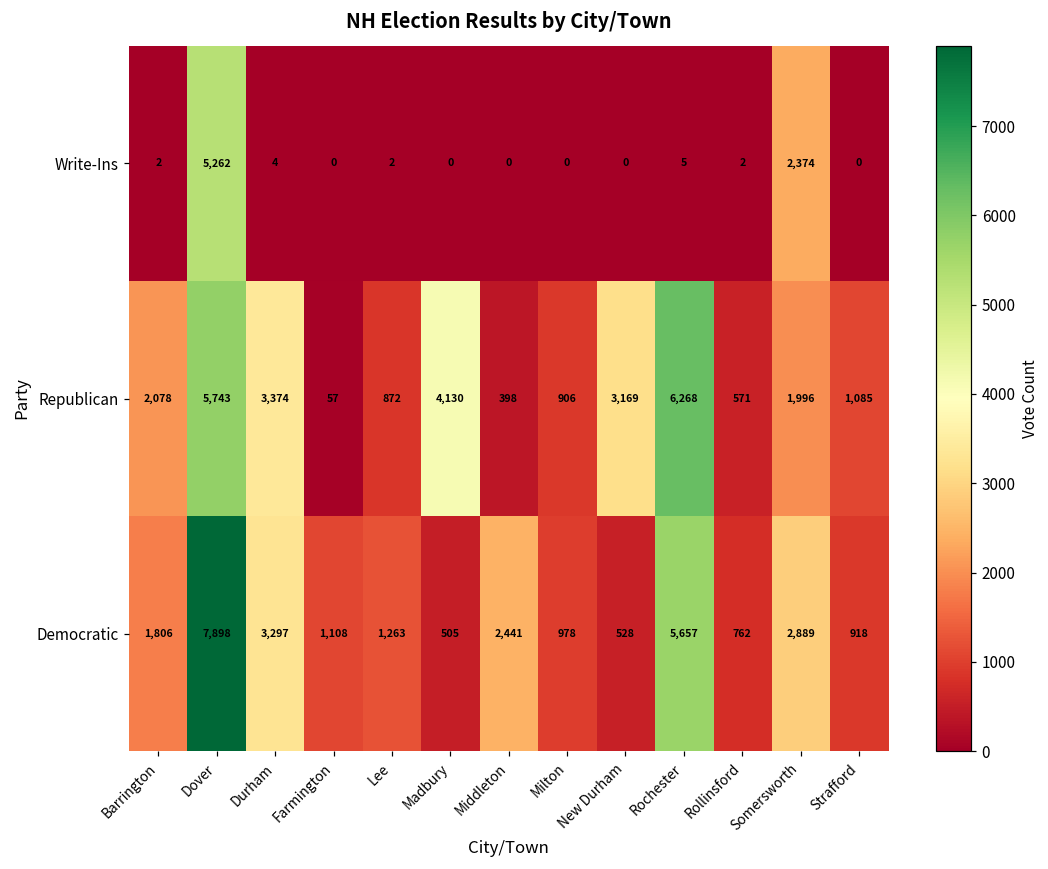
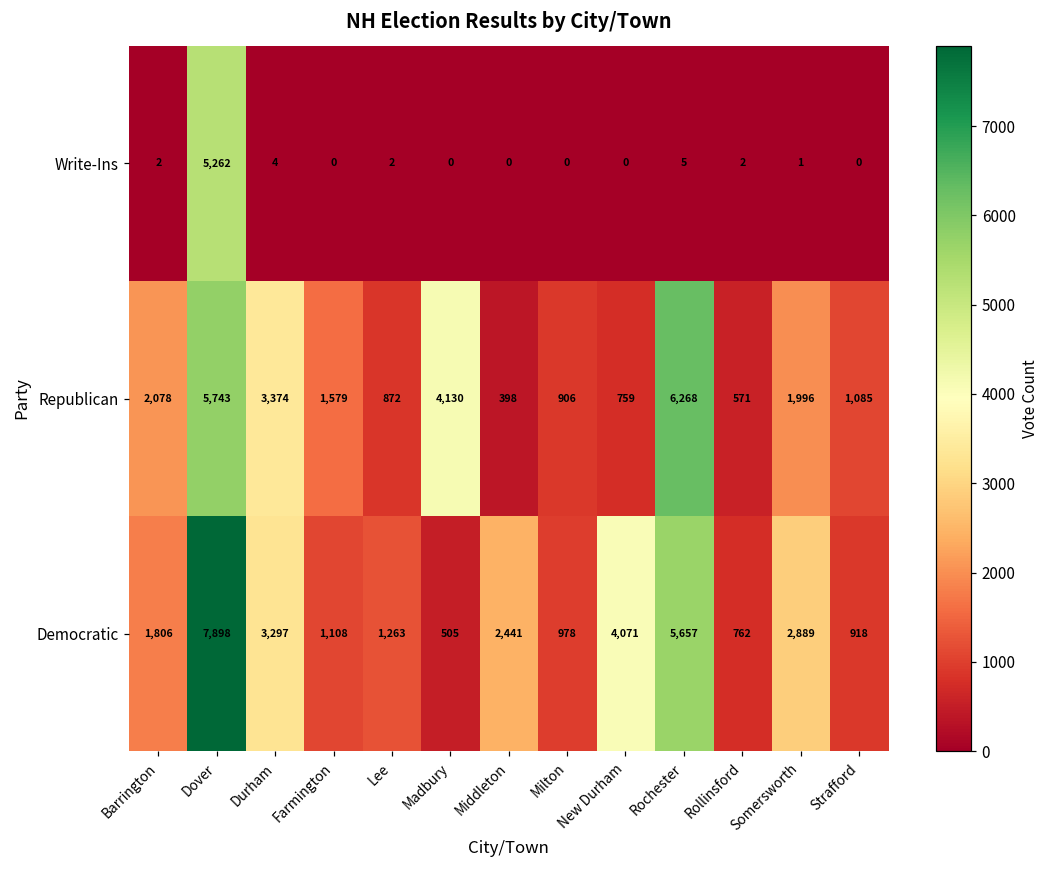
  {
    "Write-Ins": {
      "Barrington": "2",
      "Dover": "5,262",
      "Durham": "4",
      "Farmington": "0",
      "Lee": "2",
      "Madbury": "0",
      "Middleton": "0",
      "Milton": "0",
      "New Durham": "0",
      "Rochester": "5",
      "Rollinsford": "2",
-     "Somersworth": "2,374",
+     "Somersworth": "1",
      "Strafford": "0"
    },
    "Republican": {
      "Barrington": "2,078",
      "Dover": "5,743",
      "Durham": "3,374",
-     "Farmington": "57",
+     "Farmington": "1,579",
      "Lee": "872",
      "Madbury": "4,130",
      "Middleton": "398",
      "Milton": "906",
-     "New Durham": "3,169",
+     "New Durham": "759",
      "Rochester": "6,268",
      "Rollinsford": "571",
      "Somersworth": "1,996",
      "Strafford": "1,085"
    },
    "Democratic": {
      "Barrington": "1,806",
      "Dover": "7,898",
      "Durham": "3,297",
      "Farmington": "1,108",
      "Lee": "1,263",
      "Madbury": "505",
      "Middleton": "2,441",
      "Milton": "978",
-     "New Durham": "528",
+     "New Durham": "4,071",
      "Rochester": "5,657",
      "Rollinsford": "762",
      "Somersworth": "2,889",
      "Strafford": "918"
    }
  }
